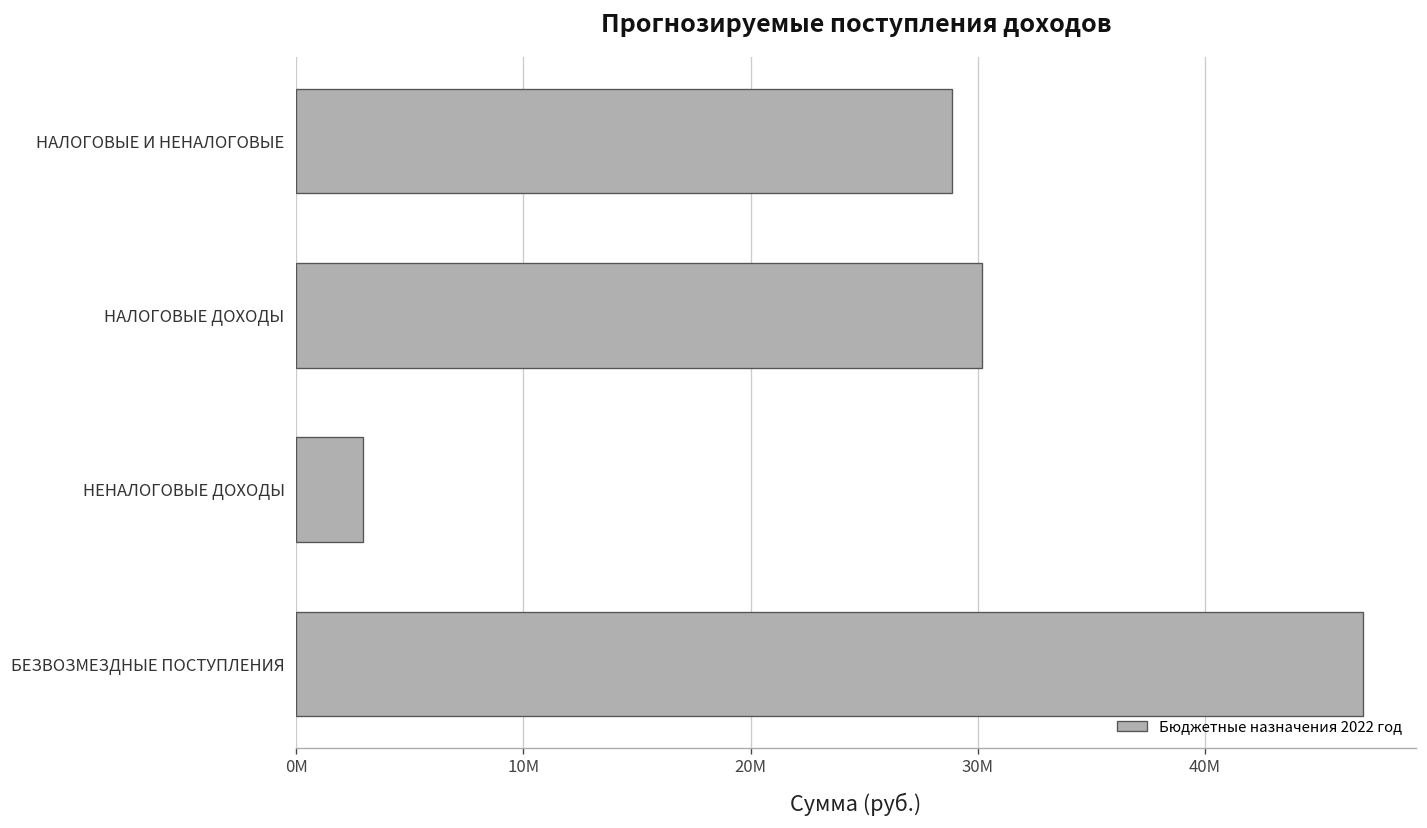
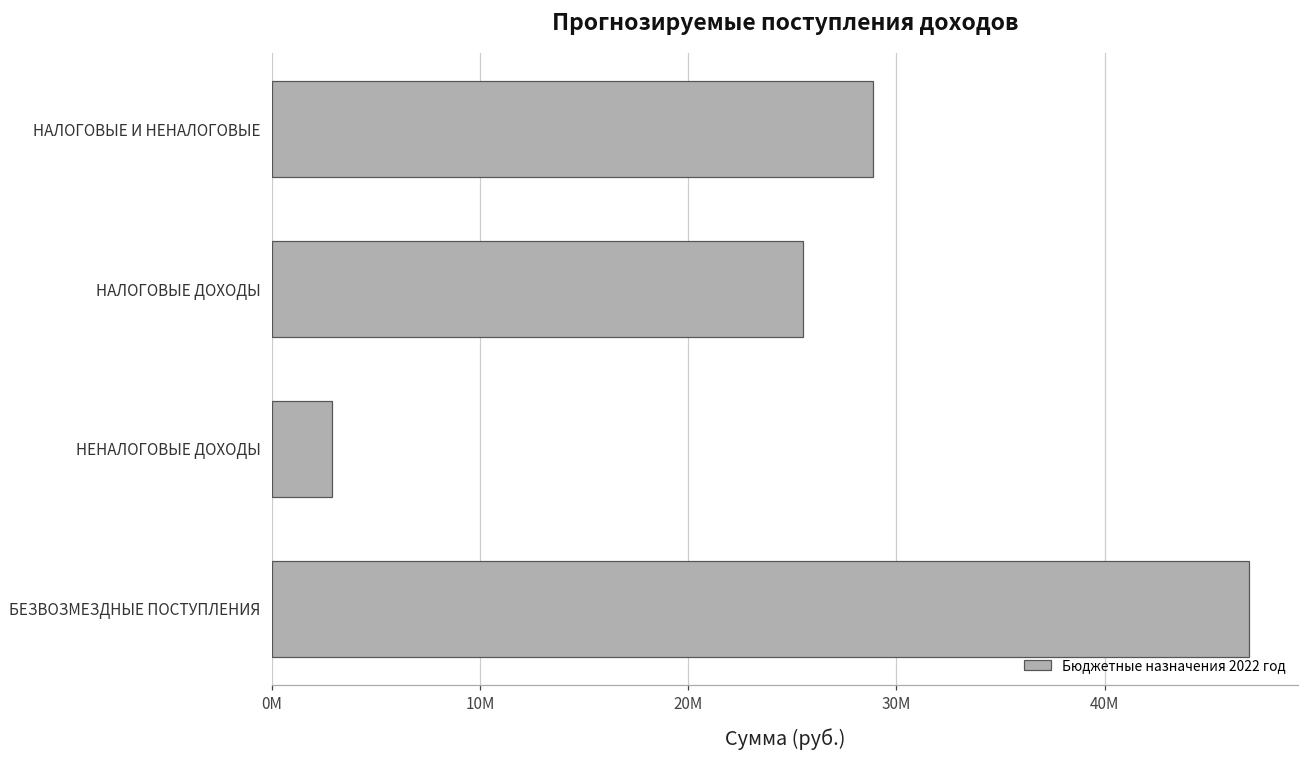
  {
    "НАЛОГОВЫЕ И НЕНАЛОГОВЫЕ": 28900000,
-   "НАЛОГОВЫЕ ДОХОДЫ": 30200000,
+   "НАЛОГОВЫЕ ДОХОДЫ": 25500000,
    "НЕНАЛОГОВЫЕ ДОХОДЫ": 2900000,
    "БЕЗВОЗМЕЗДНЫЕ ПОСТУПЛЕНИЯ": 46900000
  }
